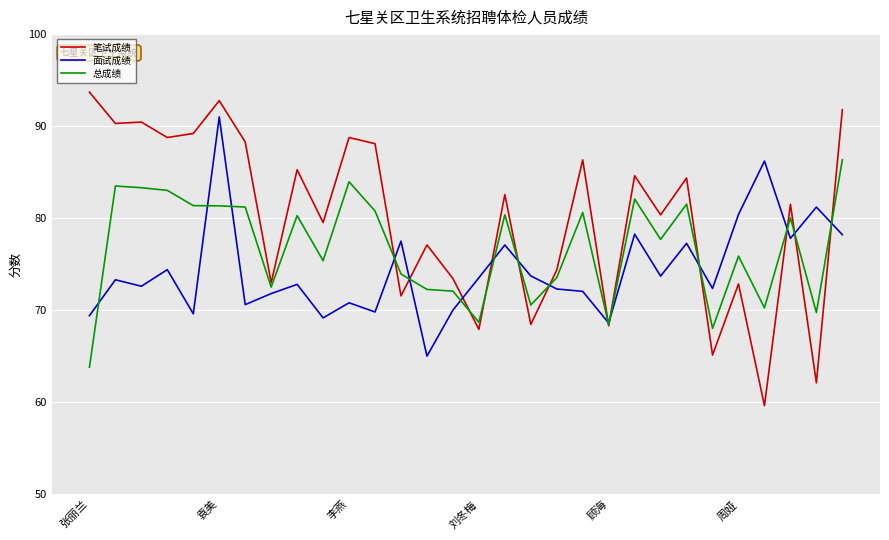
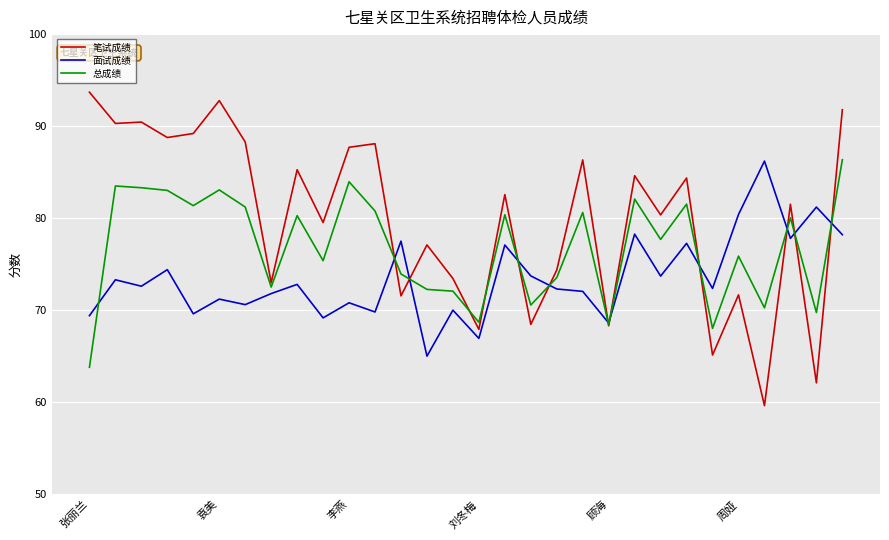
  {
    "笔试成绩": {
      "张丽兰": 94,
      "袁美": 93,
-     "李燕": 89,
+     "李燕": 88,
      "刘冬梅": 68,
-     "周娅": 73
+     "周娅": 72
    },
    "面试成绩": {
      "张丽兰": 69,
-     "袁美": 91,
+     "袁美": 71,
      "李燕": 71,
-     "刘冬梅": 74,
+     "刘冬梅": 67,
      "周娅": 80
    },
    "总成绩": {
      "张丽兰": 64,
-     "袁美": 81,
+     "袁美": 83,
      "李燕": 84,
      "刘冬梅": 69,
      "周娅": 76
    }
  }
